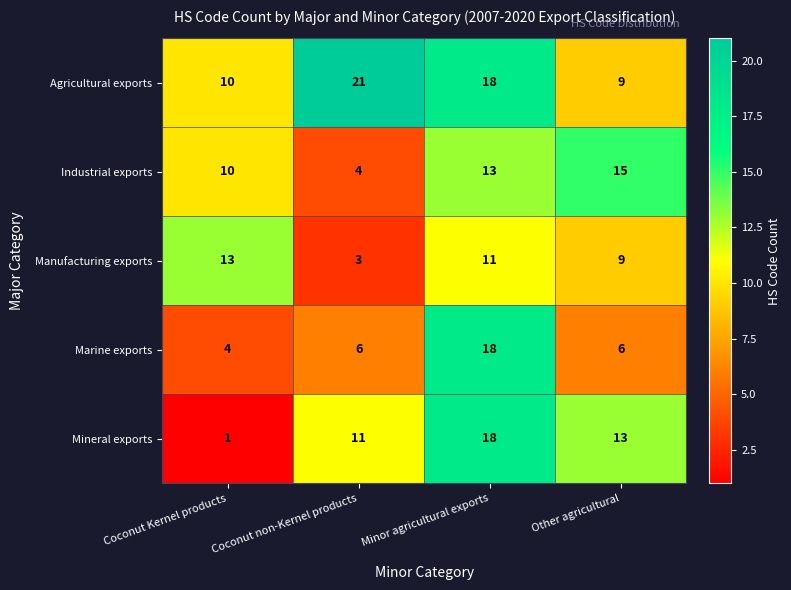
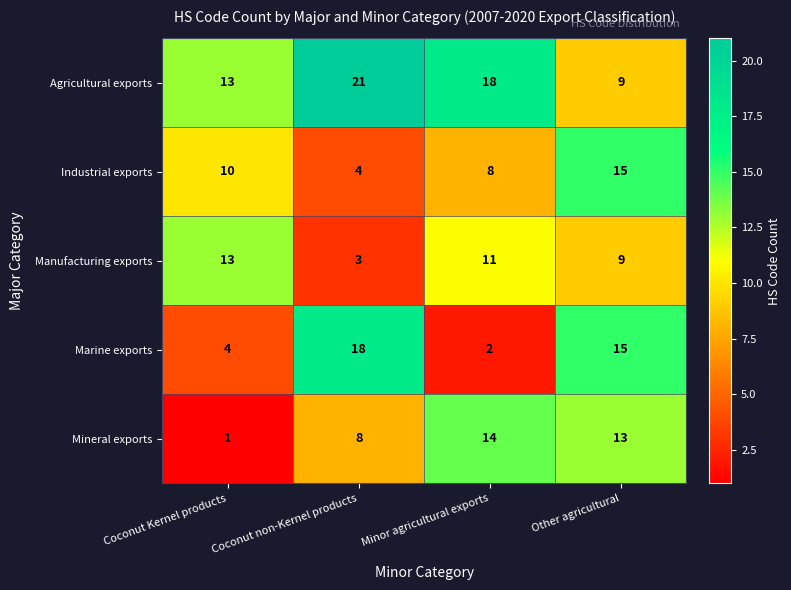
  {
    "Agricultural exports": {
-     "Coconut Kernel products": 10,
+     "Coconut Kernel products": 13,
      "Coconut non-Kernel products": 21,
      "Minor agricultural exports": 18,
      "Other agricultural": 9
    },
    "Industrial exports": {
      "Coconut Kernel products": 10,
      "Coconut non-Kernel products": 4,
-     "Minor agricultural exports": 13,
+     "Minor agricultural exports": 8,
      "Other agricultural": 15
    },
    "Manufacturing exports": {
      "Coconut Kernel products": 13,
      "Coconut non-Kernel products": 3,
      "Minor agricultural exports": 11,
      "Other agricultural": 9
    },
    "Marine exports": {
      "Coconut Kernel products": 4,
-     "Coconut non-Kernel products": 6,
-     "Minor agricultural exports": 18,
-     "Other agricultural": 6
+     "Coconut non-Kernel products": 18,
+     "Minor agricultural exports": 2,
+     "Other agricultural": 15
    },
    "Mineral exports": {
      "Coconut Kernel products": 1,
-     "Coconut non-Kernel products": 11,
-     "Minor agricultural exports": 18,
+     "Coconut non-Kernel products": 8,
+     "Minor agricultural exports": 14,
      "Other agricultural": 13
    }
  }
